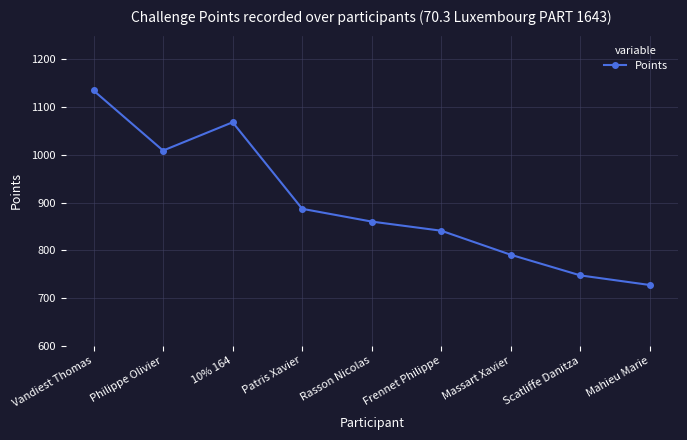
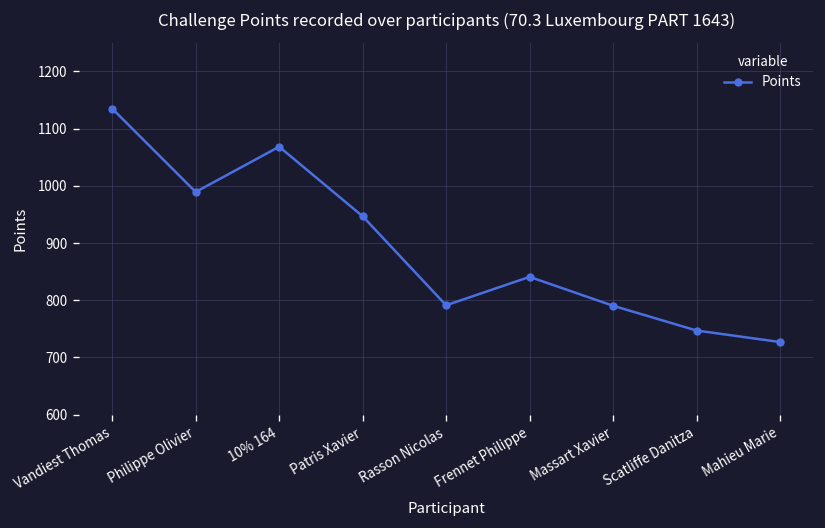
  {
    "Vandiest Thomas": 1130,
-   "Philippe Olivier": 1010,
+   "Philippe Olivier": 990,
    "10% 164": 1070,
-   "Patris Xavier": 890,
-   "Rasson Nicolas": 860,
+   "Patris Xavier": 950,
+   "Rasson Nicolas": 790,
    "Frennet Philippe": 840,
    "Massart Xavier": 790,
    "Scatliffe Danitza": 750,
    "Mahieu Marie": 730
  }
